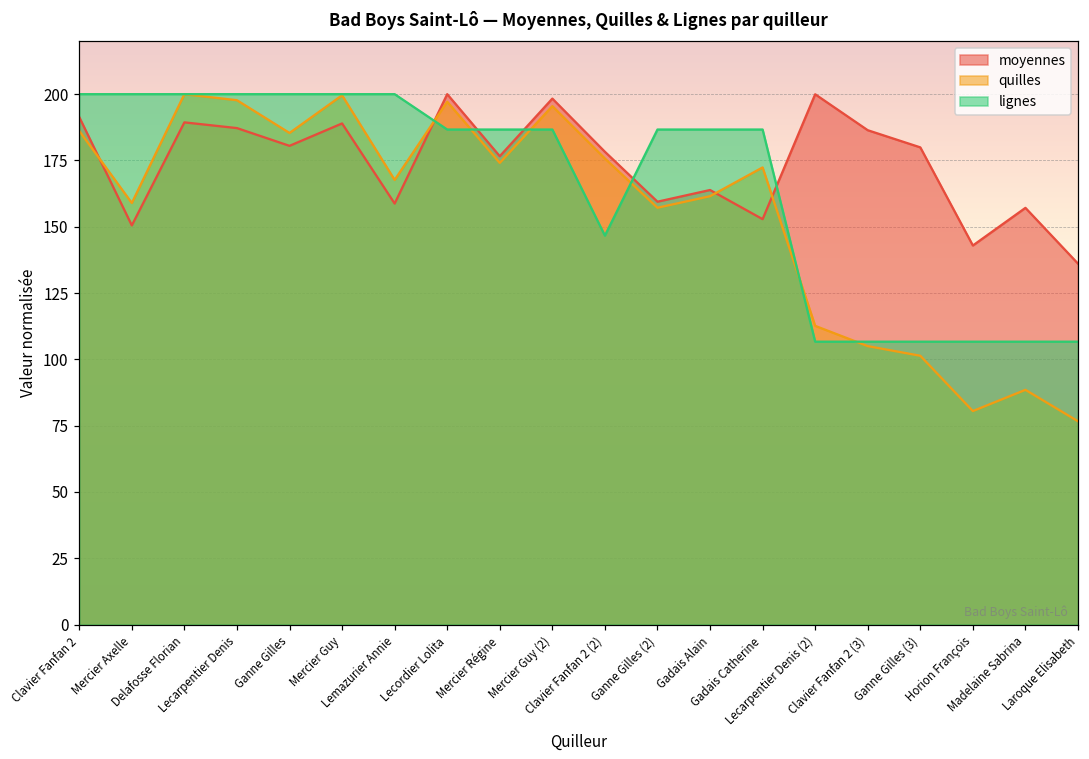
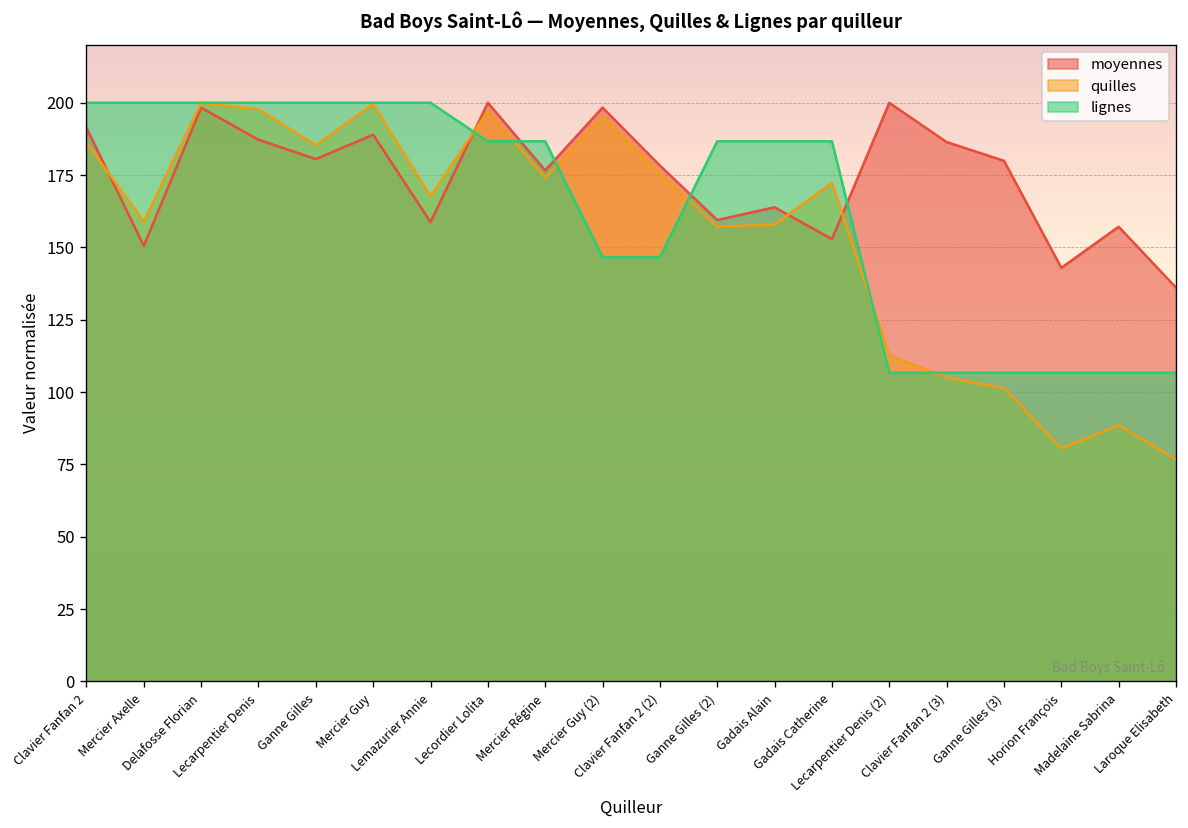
  {
    "moyennes": {
      "Clavier Fanfan 2": 191,
      "Mercier Axelle": 151,
-     "Delafosse Florian": 189,
+     "Delafosse Florian": 198,
      "Lecarpentier Denis": 187,
      "Ganne Gilles": 181,
      "Mercier Guy": 189,
      "Lemazurier Annie": 159,
      "Lecordier Lolita": 200,
      "Mercier Régine": 177,
      "Mercier Guy (2)": 198,
      "Clavier Fanfan 2 (2)": 178,
      "Ganne Gilles (2)": 159,
      "Gadais Alain": 164,
      "Gadais Catherine": 153,
      "Lecarpentier Denis (2)": 200,
      "Clavier Fanfan 2 (3)": 186,
      "Ganne Gilles (3)": 180,
      "Horion François": 143,
      "Madelaine Sabrina": 157,
      "Laroque Elisabeth": 136
    },
    "quilles": {
      "Clavier Fanfan 2": 186,
      "Mercier Axelle": 159,
      "Lecarpentier Denis": 198,
      "Ganne Gilles": 185,
      "Lemazurier Annie": 168,
      "Lecordier Lolita": 197,
      "Mercier Régine": 174,
      "Mercier Guy (2)": 196,
      "Clavier Fanfan 2 (2)": 176,
      "Ganne Gilles (2)": 157,
-     "Gadais Alain": 162,
+     "Gadais Alain": 158,
      "Gadais Catherine": 172,
      "Lecarpentier Denis (2)": 113,
      "Clavier Fanfan 2 (3)": 105,
      "Ganne Gilles (3)": 101,
      "Horion François": 81,
      "Madelaine Sabrina": 89,
      "Laroque Elisabeth": 77
    },
    "lignes": {
      "Clavier Fanfan 2": 200,
      "Mercier Axelle": 200,
      "Lecarpentier Denis": 200,
      "Ganne Gilles": 200,
      "Lemazurier Annie": 200,
      "Lecordier Lolita": 187,
      "Mercier Régine": 187,
-     "Mercier Guy (2)": 187,
+     "Mercier Guy (2)": 147,
      "Clavier Fanfan 2 (2)": 147,
      "Ganne Gilles (2)": 187,
      "Gadais Alain": 187,
      "Gadais Catherine": 187,
      "Lecarpentier Denis (2)": 107,
      "Clavier Fanfan 2 (3)": 107,
      "Ganne Gilles (3)": 107,
      "Horion François": 107,
      "Madelaine Sabrina": 107,
      "Laroque Elisabeth": 107
    }
  }
